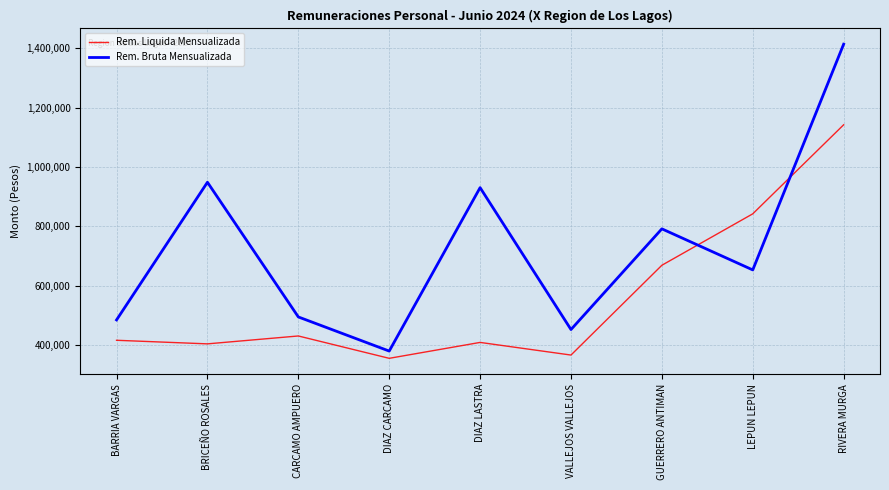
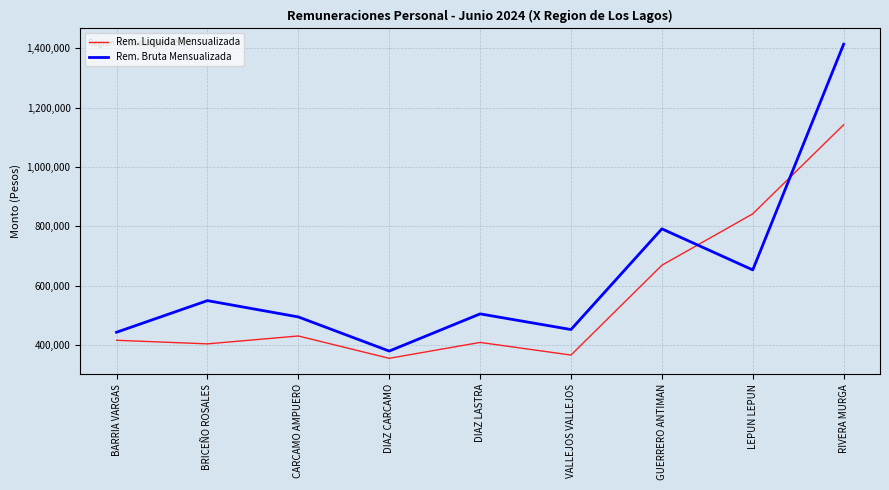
  {
    "Rem. Liquida Mensualizada": {
      "BARRIA VARGAS": "420,000",
      "BRICEÑO ROSALES": "400,000",
      "CARCAMO AMPUERO": "430,000",
      "DIAZ CARCAMO": "360,000",
      "DIAZ LASTRA": "410,000",
      "VALLEJOS VALLEJOS": "370,000",
      "GUERRERO ANTIMAN": "670,000",
      "LEPUN LEPUN": "840,000",
      "RIVERA MURGA": "1,140,000"
    },
    "Rem. Bruta Mensualizada": {
-     "BARRIA VARGAS": "490,000",
-     "BRICEÑO ROSALES": "950,000",
+     "BARRIA VARGAS": "440,000",
+     "BRICEÑO ROSALES": "550,000",
      "CARCAMO AMPUERO": "500,000",
      "DIAZ CARCAMO": "380,000",
-     "DIAZ LASTRA": "930,000",
+     "DIAZ LASTRA": "510,000",
      "VALLEJOS VALLEJOS": "450,000",
      "GUERRERO ANTIMAN": "790,000",
      "LEPUN LEPUN": "650,000",
      "RIVERA MURGA": "1,410,000"
    }
  }
